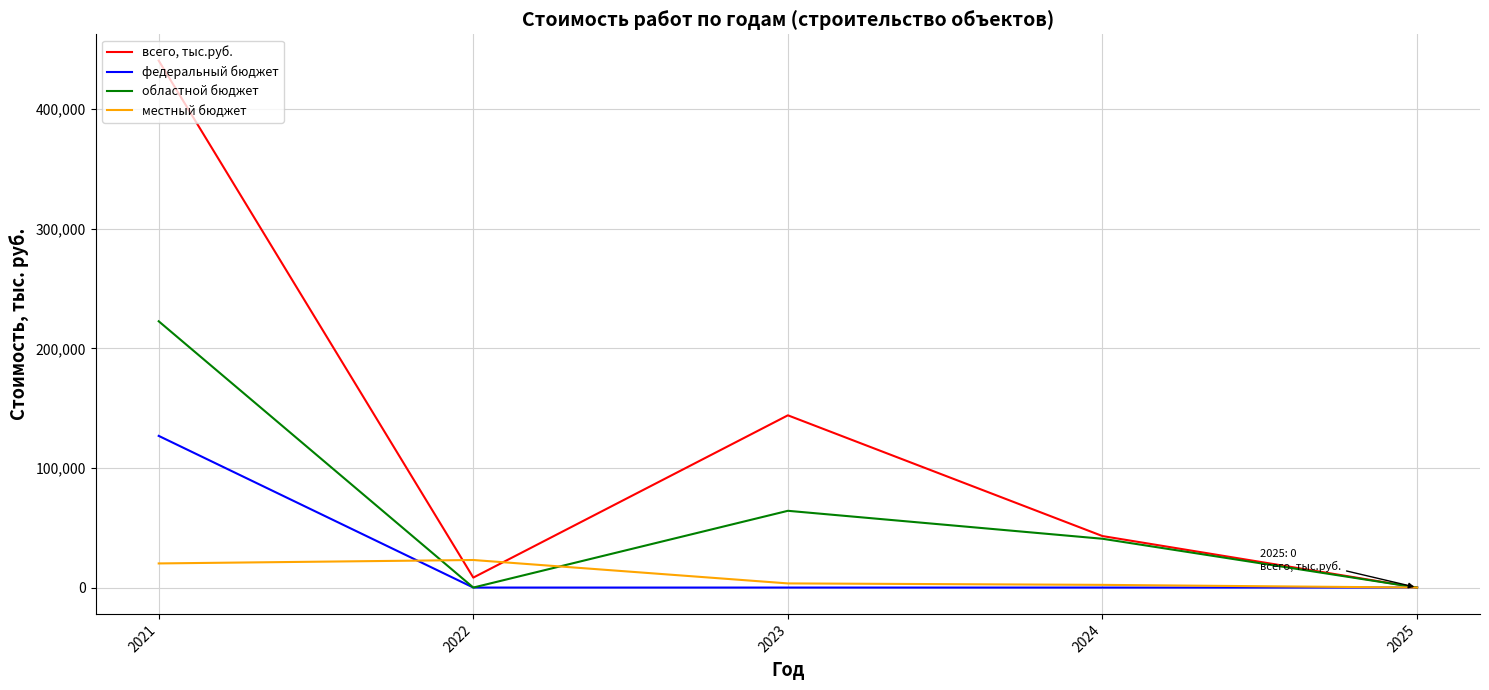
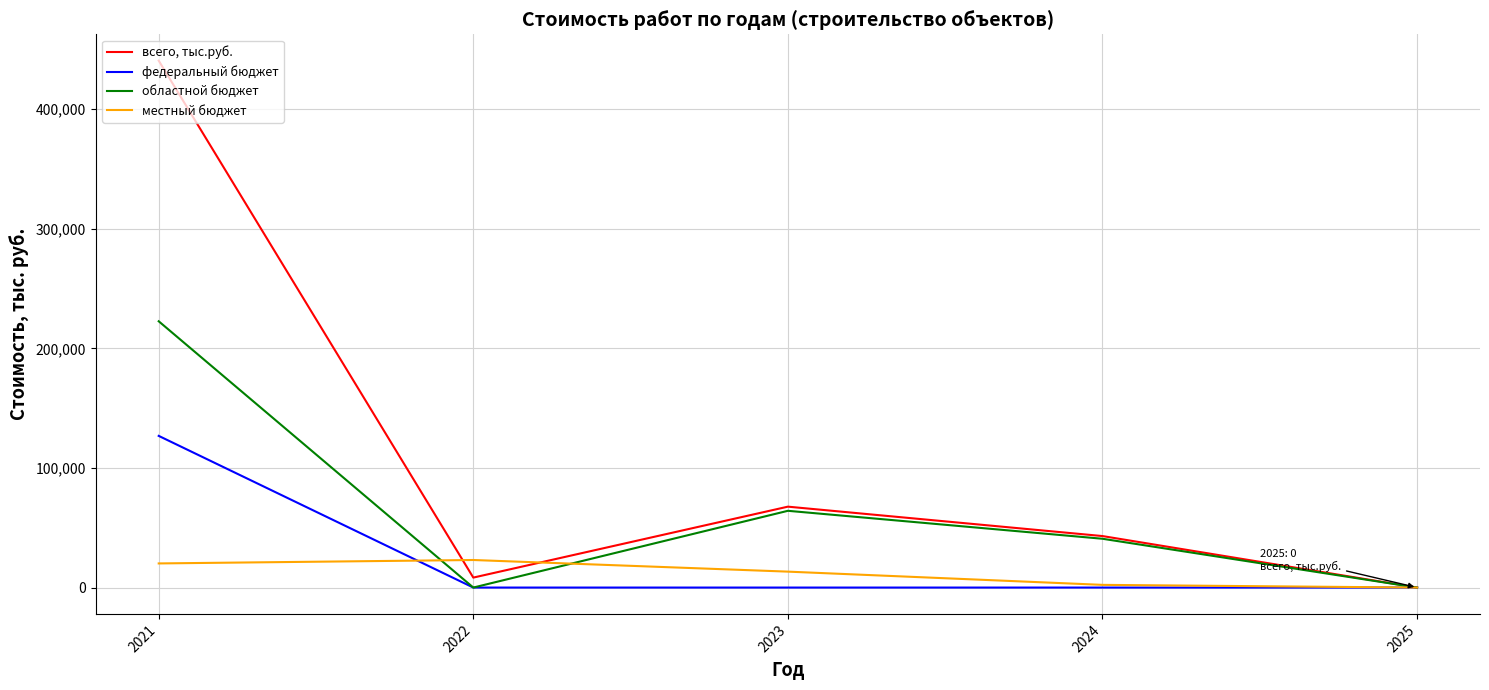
  {
    "всего, тыс.руб.": {
      "2022": "8,000",
-     "2023": "144,000",
+     "2023": "68,000",
      "2024": "43,000"
    },
    "федеральный бюджет": {
      "2021": "127,000",
      "2023": "0",
      "2024": "0"
    },
    "областной бюджет": {
      "2021": "223,000",
      "2023": "64,000",
      "2024": "41,000"
    },
    "местный бюджет": {
      "2021": "20,000",
      "2022": "23,000",
-     "2023": "3,000",
+     "2023": "13,000",
      "2024": "2,000"
    }
  }
